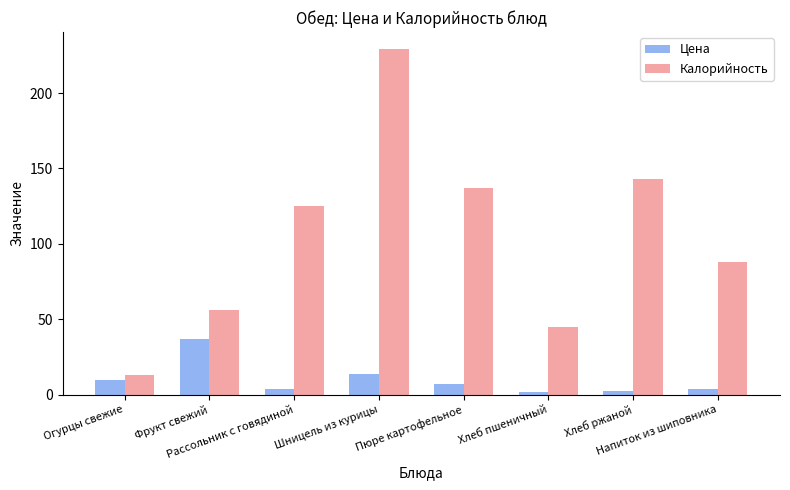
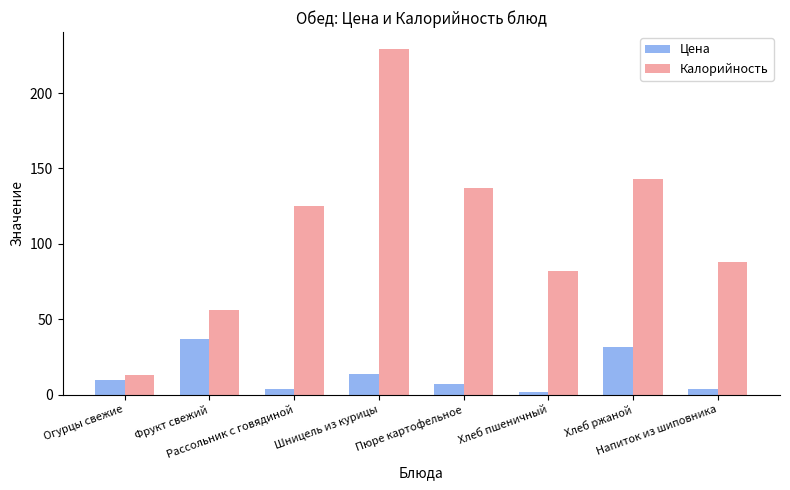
  {
    "Цена": {
      "Огурцы свежие": 10,
      "Фрукт свежий": 37,
      "Рассольник с говядиной": 4,
      "Шницель из курицы": 13,
      "Пюре картофельное": 7,
-     "Хлеб ржаной": 3,
+     "Хлеб ржаной": 32,
      "Напиток из шиповника": 4
    },
    "Калорийность": {
      "Огурцы свежие": 13,
      "Фрукт свежий": 56,
      "Рассольник с говядиной": 125,
      "Шницель из курицы": 229,
      "Пюре картофельное": 137,
-     "Хлеб пшеничный": 45,
+     "Хлеб пшеничный": 82,
      "Хлеб ржаной": 143,
      "Напиток из шиповника": 88
    }
  }
